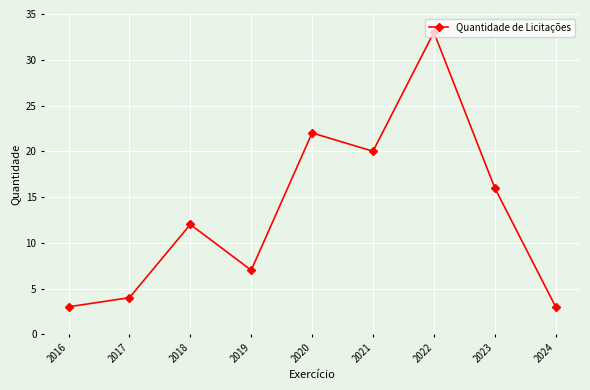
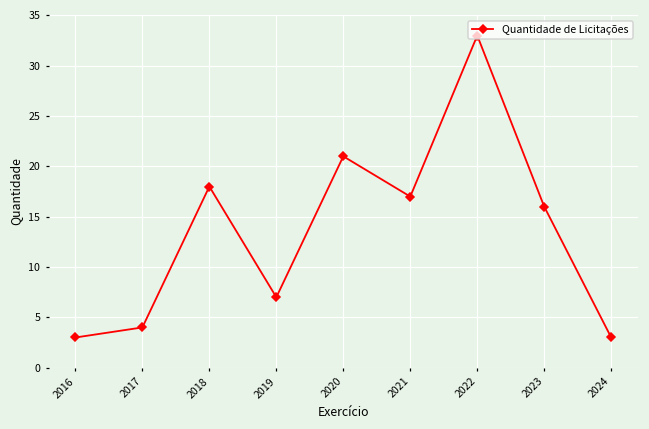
  {
    "2016": 3,
    "2017": 4,
-   "2018": 12,
+   "2018": 18,
    "2019": 7,
-   "2020": 22,
-   "2021": 20,
+   "2020": 21,
+   "2021": 17,
    "2023": 16,
    "2024": 3
  }
